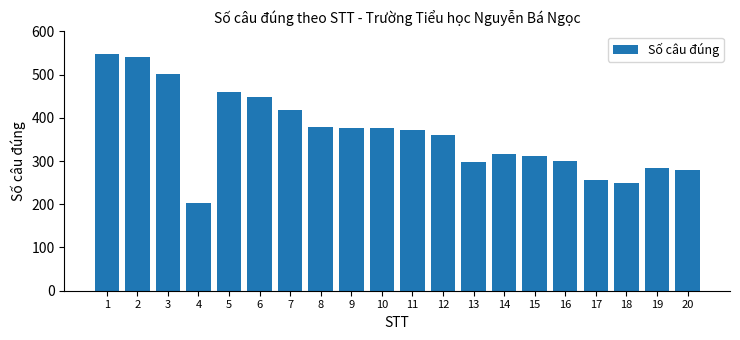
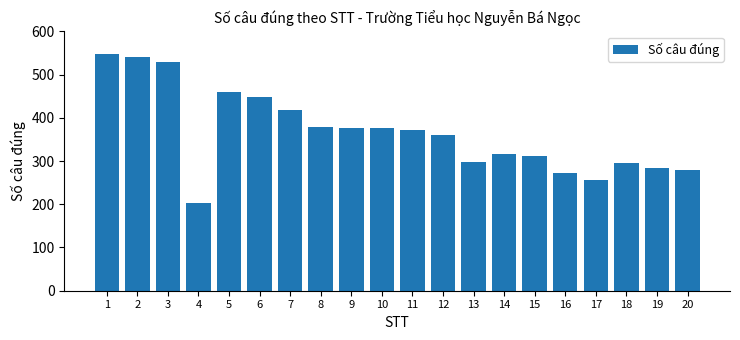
  {
    "1": 550,
    "2": 540,
-   "3": 500,
+   "3": 530,
    "4": 200,
    "5": 460,
    "6": 450,
    "7": 420,
    "8": 380,
    "9": 380,
    "10": 380,
    "11": 370,
    "12": 360,
    "13": 300,
    "14": 320,
    "15": 310,
-   "16": 300,
+   "16": 270,
    "17": 260,
-   "18": 250,
+   "18": 300,
    "19": 280,
    "20": 280
  }
